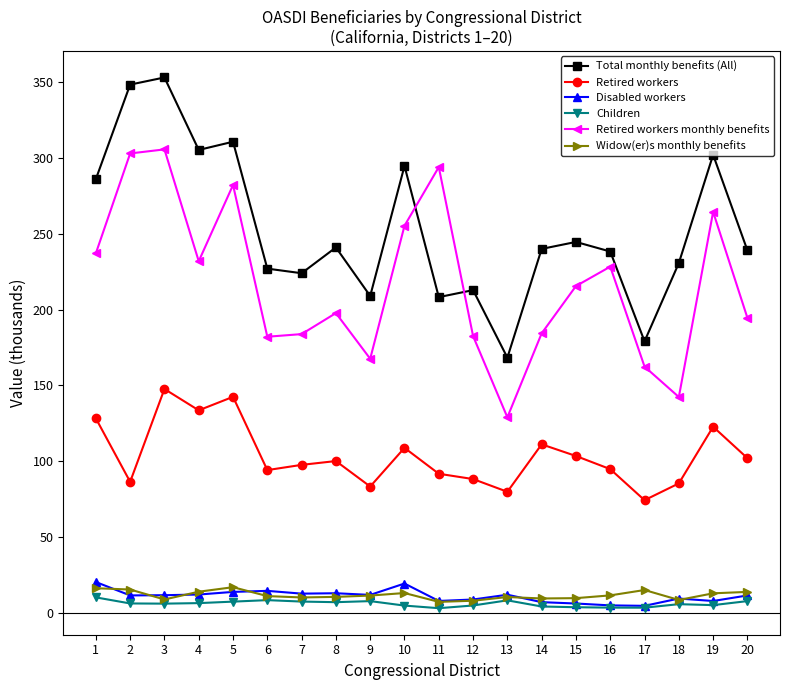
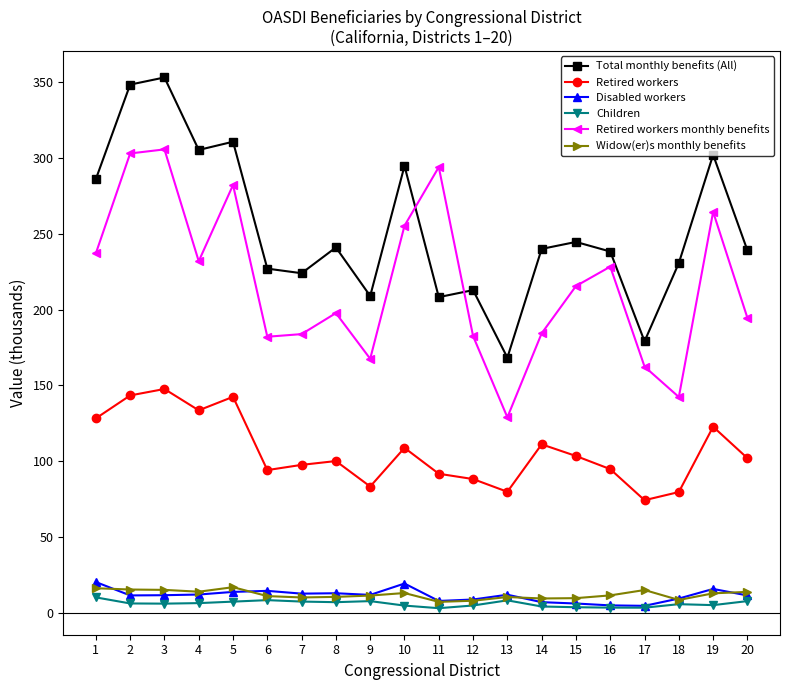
  {
    "Total monthly benefits (All)": {
      "1": 286,
      "2": 348,
      "3": 353,
      "4": 305,
      "5": 311,
      "6": 227,
      "7": 224,
      "8": 241,
      "9": 209,
      "10": 295,
      "11": 208,
      "12": 213,
      "13": 168,
      "14": 240,
      "15": 245,
      "16": 238,
      "17": 179,
      "18": 231,
      "20": 239
    },
    "Retired workers": {
      "1": 128,
-     "2": 86,
+     "2": 143,
      "3": 148,
      "4": 134,
      "5": 142,
      "6": 94,
      "7": 98,
      "8": 100,
      "9": 83,
      "10": 109,
      "11": 92,
      "12": 88,
      "13": 80,
      "14": 111,
      "15": 103,
      "16": 95,
      "17": 74,
-     "18": 85,
+     "18": 80,
      "19": 123,
      "20": 102
    },
    "Disabled workers": {
      "1": 20,
      "2": 12,
      "3": 12,
      "4": 12,
      "5": 14,
      "6": 15,
      "7": 13,
      "8": 13,
      "10": 19,
      "14": 7,
      "15": 6,
-     "19": 8,
+     "19": 16,
      "20": 12
    },
    "Children": {
      "1": 10,
      "2": 6,
      "3": 6,
      "4": 6,
      "5": 7,
      "6": 8,
      "7": 7,
      "8": 7,
      "9": 8,
      "10": 5,
      "11": 3,
      "12": 5,
      "13": 8,
      "14": 4,
      "15": 4,
      "18": 6,
      "19": 5,
      "20": 8
    },
    "Retired workers monthly benefits": {
      "1": 237,
      "2": 303,
      "3": 306,
      "4": 232,
      "5": 282,
      "6": 182,
      "7": 184,
      "8": 198,
      "9": 168,
      "10": 255,
      "11": 294,
      "12": 183,
      "13": 129,
      "14": 184,
      "15": 216,
      "16": 228,
      "17": 162,
      "18": 142,
      "19": 264,
      "20": 195
    },
    "Widow(er)s monthly benefits": {
      "1": 16,
      "2": 15,
-     "3": 9,
+     "3": 15,
      "4": 14,
      "5": 17,
      "6": 11,
      "7": 10,
      "8": 11,
      "10": 13,
      "14": 10,
      "15": 10,
      "16": 12,
      "17": 15,
      "19": 13,
      "20": 14
    }
  }
